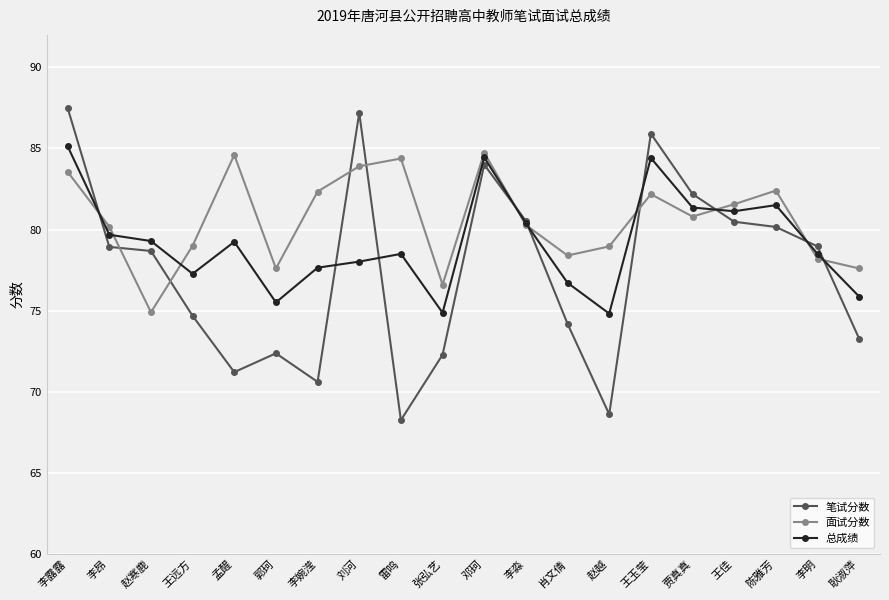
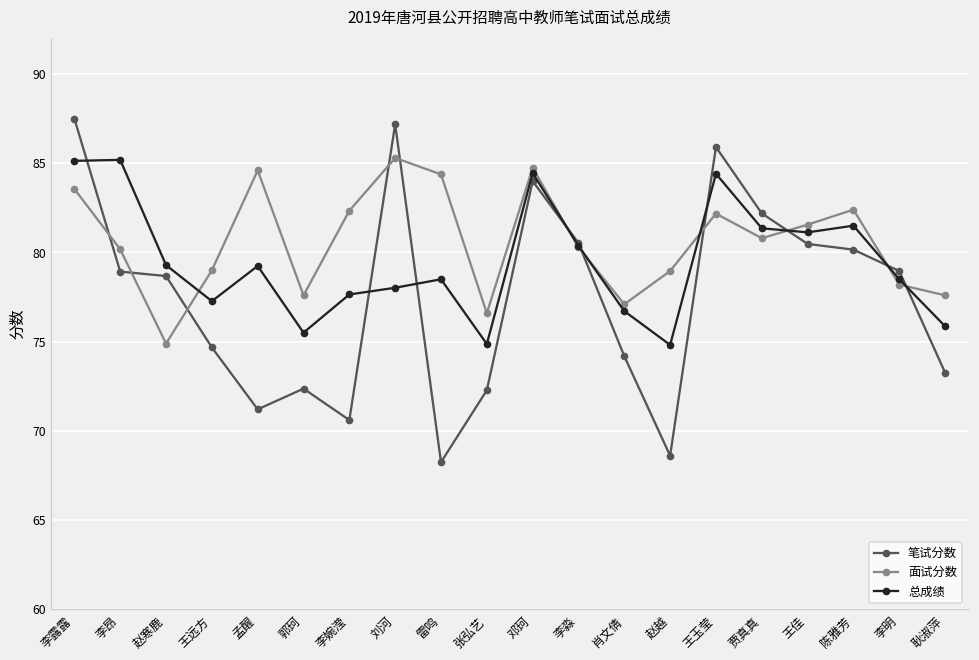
  {
    "笔试分数": {
      "李露露": 87.5,
      "李昂": 78.9,
      "赵寒鹿": 78.7,
      "王远方": 74.7,
      "孟醒": 71.2,
      "郭珂": 72.4,
      "李婉滢": 70.6,
      "刘河": 87.2,
      "雷鸣": 68.3,
      "张弘艺": 72.3,
      "邓珂": 84.0,
      "肖文倩": 74.2,
      "赵越": 68.6,
      "王玉莹": 85.9,
      "贾真真": 82.2,
      "王佳": 80.5,
      "陈雅芳": 80.2,
      "李明": 79.0,
      "耿淑萍": 73.3
    },
    "面试分数": {
      "李露露": 83.6,
      "李昂": 80.2,
      "赵寒鹿": 74.9,
      "王远方": 79.0,
      "孟醒": 84.6,
      "郭珂": 77.6,
      "李婉滢": 82.3,
-     "刘河": 83.9,
+     "刘河": 85.3,
      "雷鸣": 84.4,
      "张弘艺": 76.6,
      "邓珂": 84.7,
-     "肖文倩": 78.4,
+     "肖文倩": 77.1,
      "赵越": 79.0,
      "王玉莹": 82.2,
      "贾真真": 80.8,
      "王佳": 81.6,
      "陈雅芳": 82.4,
      "李明": 78.2,
      "耿淑萍": 77.6
    },
    "总成绩": {
      "李露露": 85.1,
-     "李昂": 79.7,
+     "李昂": 85.2,
      "赵寒鹿": 79.3,
      "王远方": 77.3,
      "孟醒": 79.2,
      "郭珂": 75.5,
      "李婉滢": 77.6,
      "刘河": 78.0,
      "雷鸣": 78.5,
      "张弘艺": 74.9,
      "邓珂": 84.4,
      "肖文倩": 76.7,
      "赵越": 74.8,
      "王玉莹": 84.4,
      "贾真真": 81.4,
      "王佳": 81.1,
      "陈雅芳": 81.5,
      "李明": 78.5,
      "耿淑萍": 75.9
    }
  }
